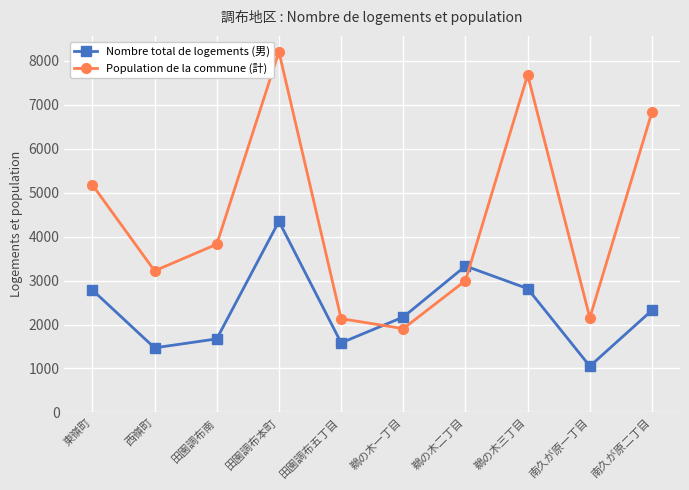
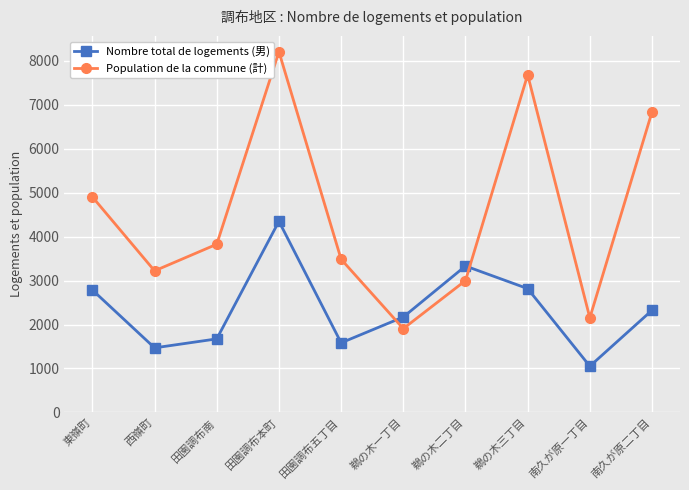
  {
    "Nombre total de logements (男)": {
      "東嶺町": 2800,
      "西嶺町": 1500,
      "田園調布南": 1700,
      "田園調布本町": 4300,
      "田園調布五丁目": 1600,
      "鵜の木一丁目": 2200,
      "鵜の木二丁目": 3300,
      "鵜の木三丁目": 2800,
      "南久が原一丁目": 1100,
      "南久が原二丁目": 2300
    },
    "Population de la commune (計)": {
-     "東嶺町": 5200,
+     "東嶺町": 4900,
      "西嶺町": 3200,
      "田園調布南": 3800,
      "田園調布本町": 8200,
-     "田園調布五丁目": 2100,
+     "田園調布五丁目": 3500,
      "鵜の木一丁目": 1900,
      "鵜の木二丁目": 3000,
      "鵜の木三丁目": 7700,
      "南久が原一丁目": 2200,
      "南久が原二丁目": 6800
    }
  }
